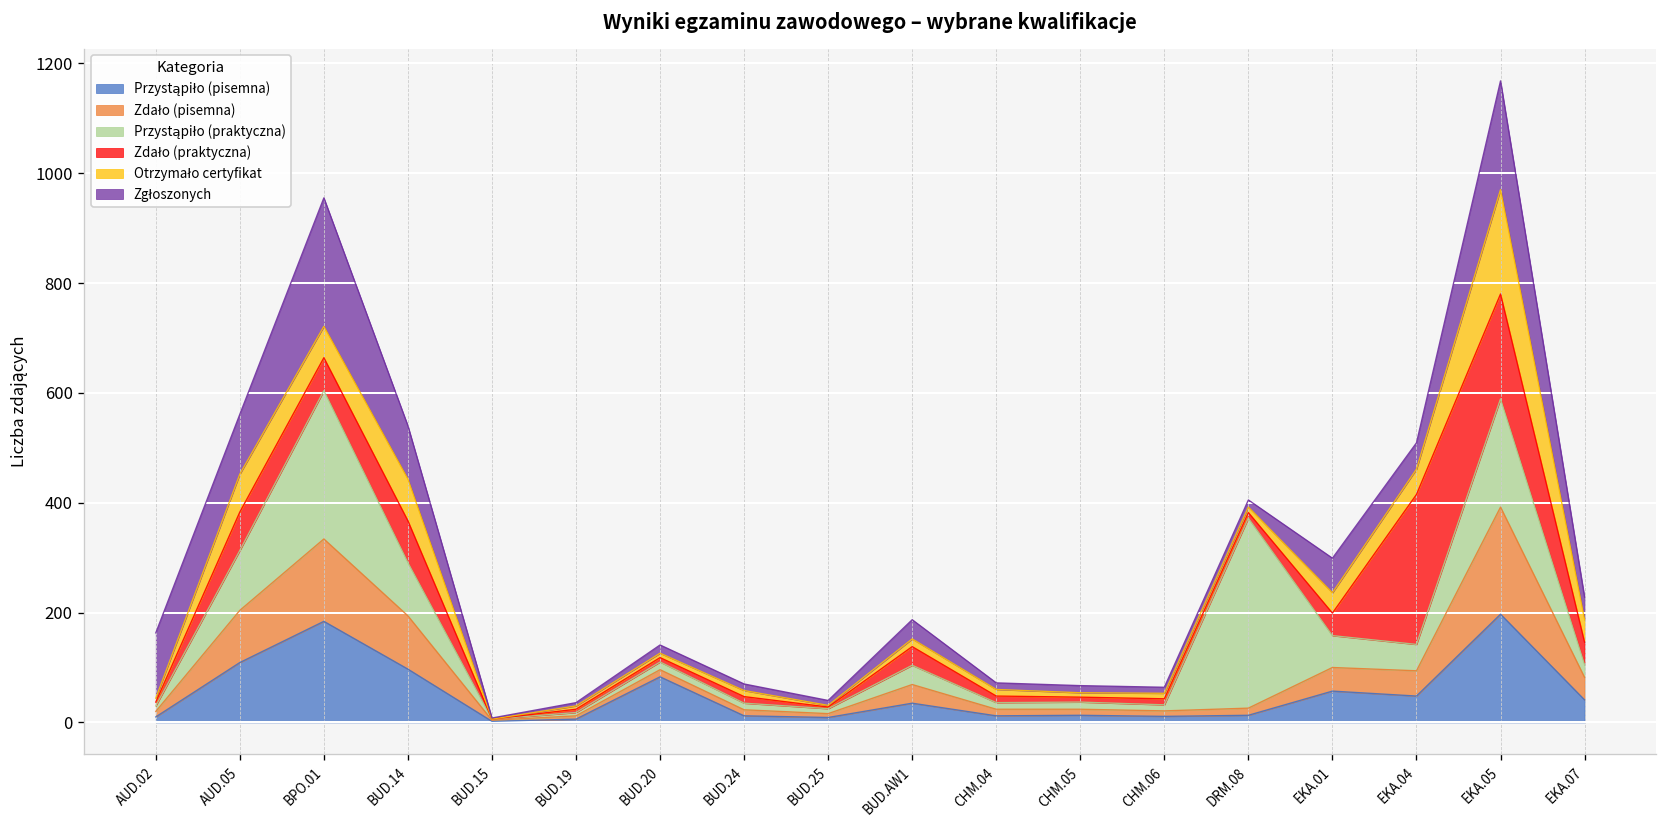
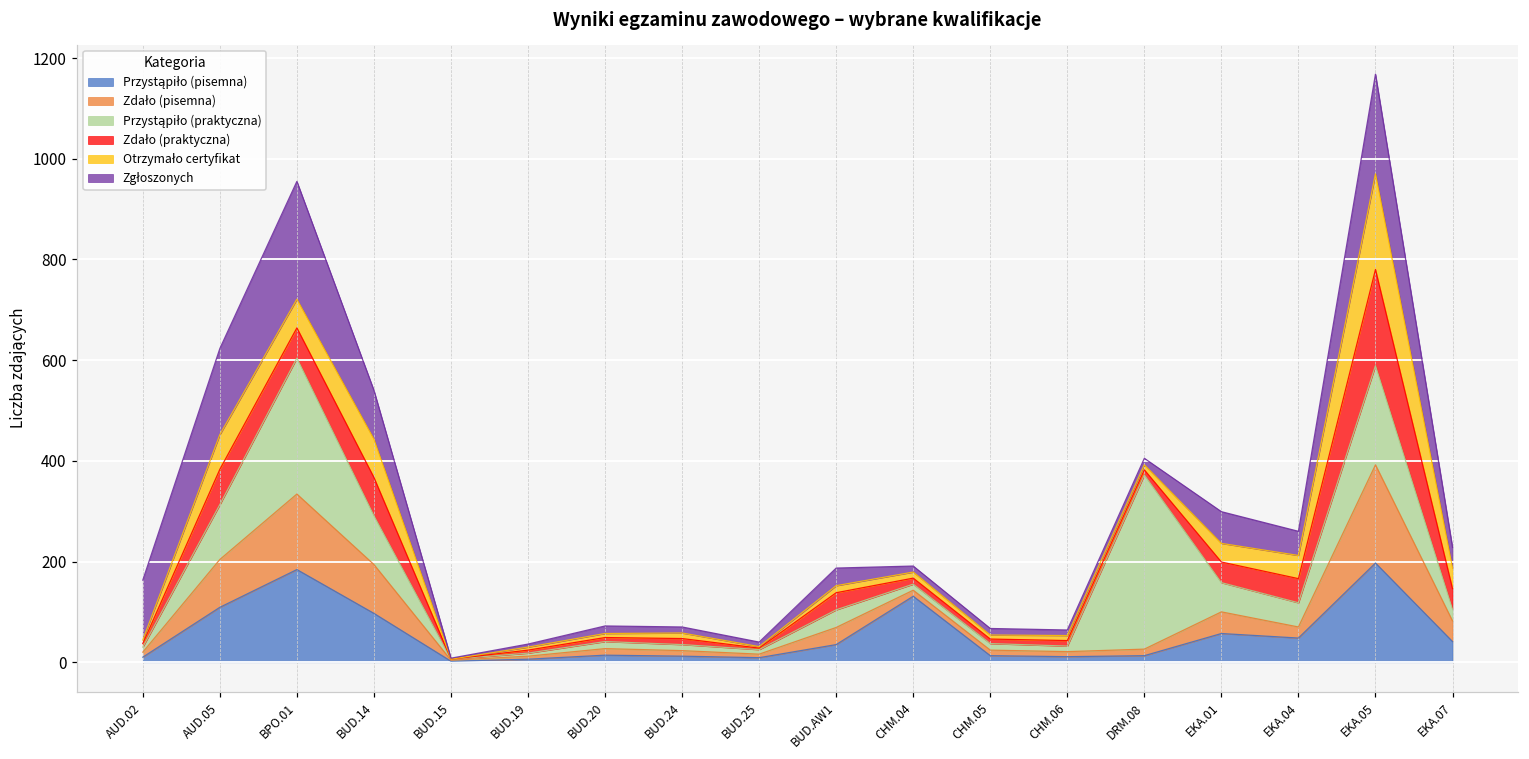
  {
    "Przystąpiło (pisemna)": {
      "AUD.02": 10,
      "AUD.05": 110,
      "BPO.01": 180,
      "BUD.14": 100,
      "BUD.19": 10,
-     "BUD.20": 80,
+     "BUD.20": 10,
      "BUD.24": 10,
      "BUD.25": 10,
      "BUD.AW1": 40,
-     "CHM.04": 10,
+     "CHM.04": 130,
      "CHM.05": 10,
      "CHM.06": 10,
      "DRM.08": 10,
      "EKA.01": 60,
      "EKA.04": 50,
      "EKA.05": 200,
      "EKA.07": 40
    },
    "Zdało (pisemna)": {
      "AUD.02": 10,
      "AUD.05": 100,
      "BPO.01": 150,
      "BUD.14": 100,
      "BUD.19": 10,
      "BUD.20": 10,
      "BUD.24": 10,
      "BUD.25": 10,
      "BUD.AW1": 30,
      "CHM.04": 10,
      "CHM.05": 10,
      "CHM.06": 10,
      "DRM.08": 10,
      "EKA.01": 40,
-     "EKA.04": 50,
+     "EKA.04": 20,
      "EKA.05": 200,
      "EKA.07": 40
    },
    "Przystąpiło (praktyczna)": {
      "AUD.02": 10,
      "AUD.05": 110,
      "BPO.01": 270,
      "BUD.14": 100,
      "BUD.19": 10,
      "BUD.20": 10,
      "BUD.24": 10,
      "BUD.AW1": 40,
      "CHM.04": 10,
      "CHM.05": 10,
      "CHM.06": 10,
      "DRM.08": 350,
      "EKA.01": 60,
      "EKA.04": 50,
      "EKA.05": 200,
      "EKA.07": 20
    },
    "Zdało (praktyczna)": {
      "AUD.02": 10,
      "AUD.05": 70,
      "BPO.01": 60,
      "BUD.14": 80,
      "BUD.19": 10,
      "BUD.20": 10,
      "BUD.24": 10,
      "BUD.AW1": 30,
      "CHM.04": 10,
      "CHM.05": 10,
      "CHM.06": 10,
      "DRM.08": 10,
      "EKA.01": 40,
-     "EKA.04": 270,
+     "EKA.04": 50,
      "EKA.05": 190,
      "EKA.07": 40
    },
    "Otrzymało certyfikat": {
      "AUD.02": 10,
      "AUD.05": 70,
      "BPO.01": 60,
      "BUD.14": 80,
      "BUD.19": 10,
      "BUD.20": 10,
      "BUD.24": 10,
      "BUD.AW1": 10,
      "CHM.04": 10,
      "CHM.05": 10,
      "CHM.06": 10,
      "DRM.08": 10,
      "EKA.01": 40,
      "EKA.04": 50,
      "EKA.05": 190,
      "EKA.07": 40
    },
    "Zgłoszonych": {
      "AUD.02": 120,
-     "AUD.05": 110,
+     "AUD.05": 170,
      "BPO.01": 230,
      "BUD.14": 100,
      "BUD.19": 10,
      "BUD.20": 20,
      "BUD.24": 10,
      "BUD.25": 10,
      "BUD.AW1": 40,
      "CHM.04": 10,
      "CHM.05": 10,
      "CHM.06": 10,
      "DRM.08": 10,
      "EKA.01": 60,
      "EKA.04": 50,
      "EKA.05": 200,
      "EKA.07": 40
    }
  }
